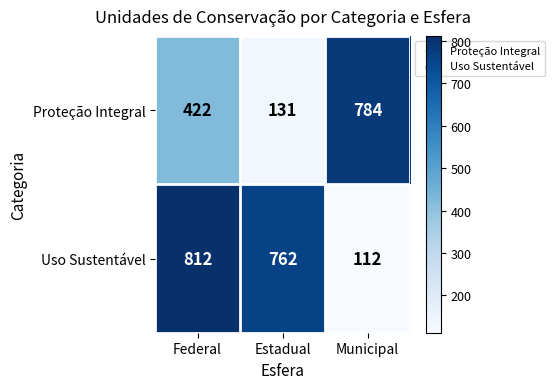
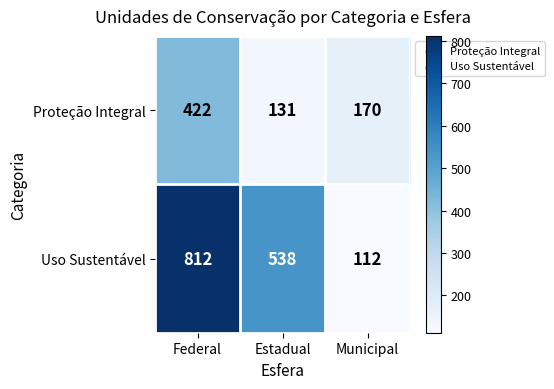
  {
    "Proteção Integral": {
      "Federal": 422,
      "Estadual": 131,
-     "Municipal": 784
+     "Municipal": 170
    },
    "Uso Sustentável": {
      "Federal": 812,
-     "Estadual": 762,
+     "Estadual": 538,
      "Municipal": 112
    }
  }
